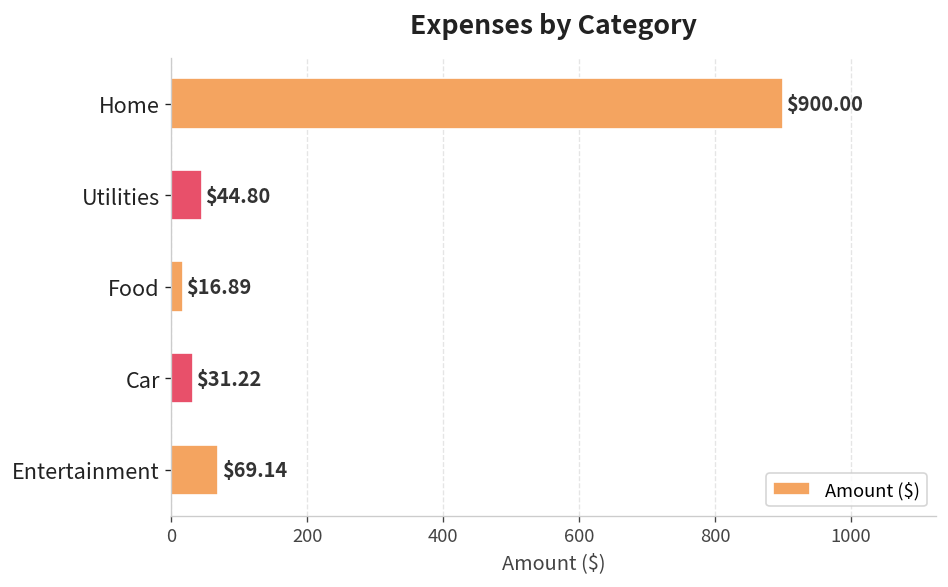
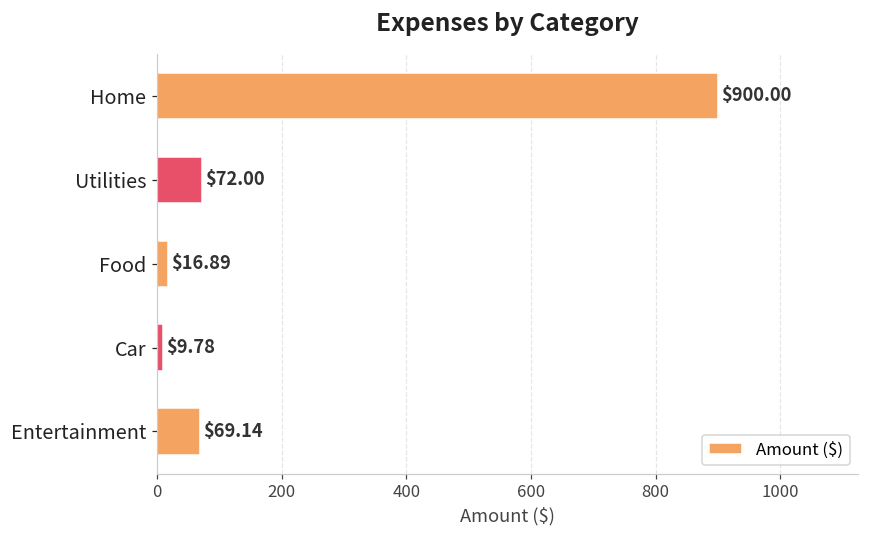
  {
    "Home": "$900.00",
-   "Utilities": "$44.80",
+   "Utilities": "$72.00",
    "Food": "$16.89",
-   "Car": "$31.22",
+   "Car": "$9.78",
    "Entertainment": "$69.14"
  }
